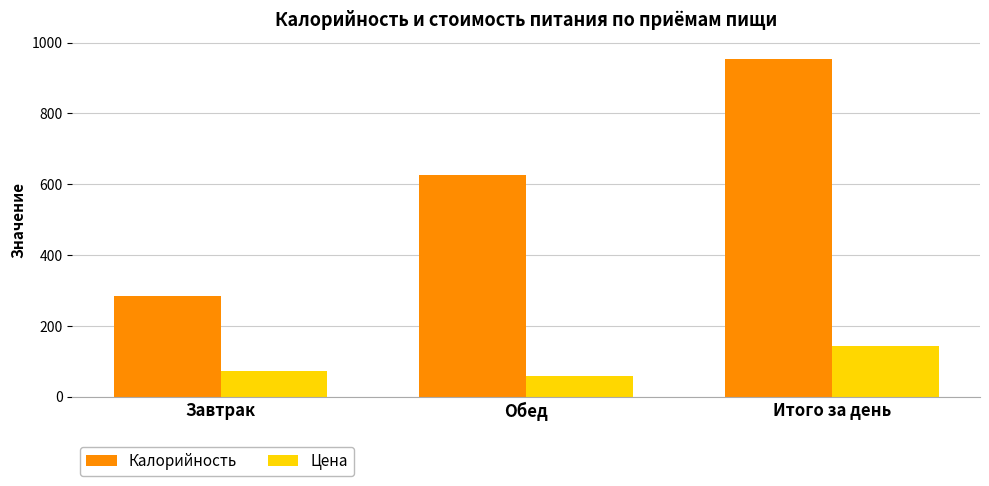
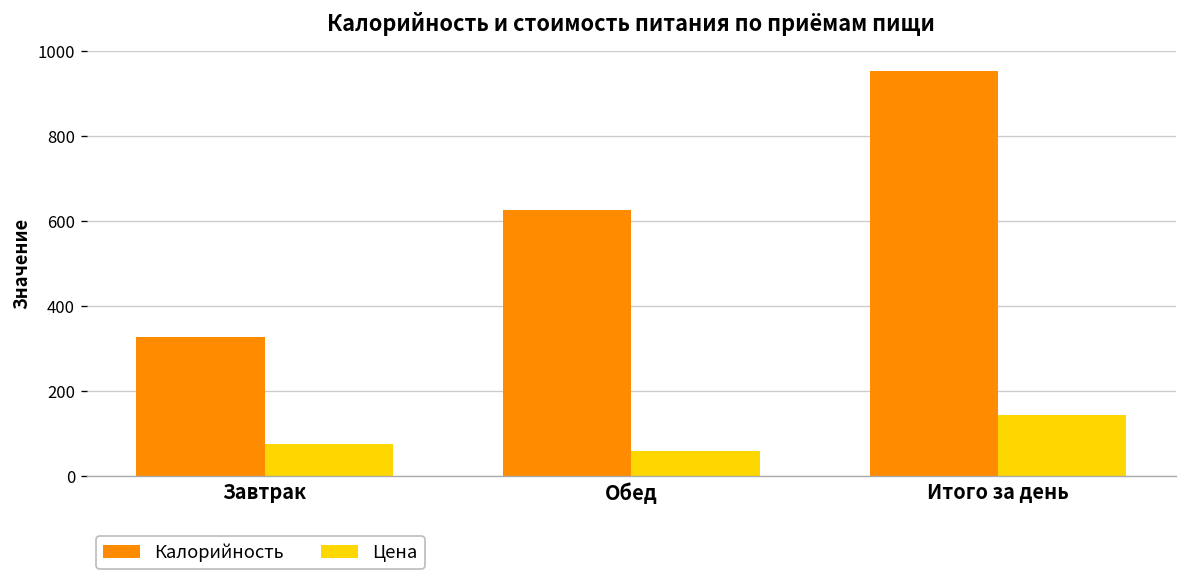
  {
    "Калорийность": {
-     "Завтрак": 280,
+     "Завтрак": 330,
      "Обед": 630,
      "Итого за день": 950
    },
    "Цена": {
      "Завтрак": 70,
      "Обед": 60,
      "Итого за день": 140
    }
  }
